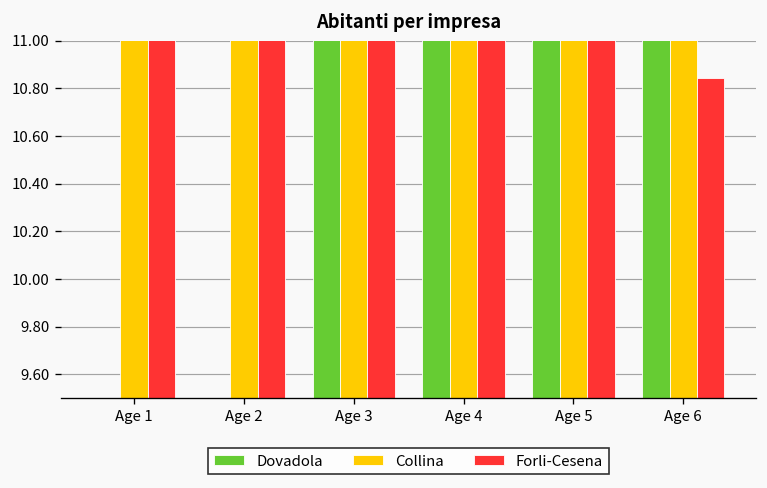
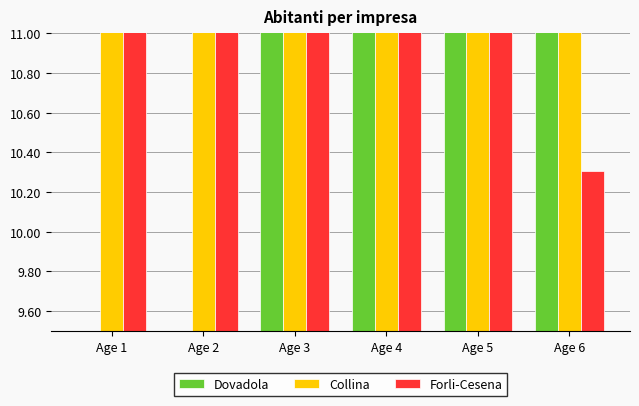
  {
    "Forli-Cesena": {
-     "Age 6": 10.84
+     "Age 6": 10.30
    }
  }
